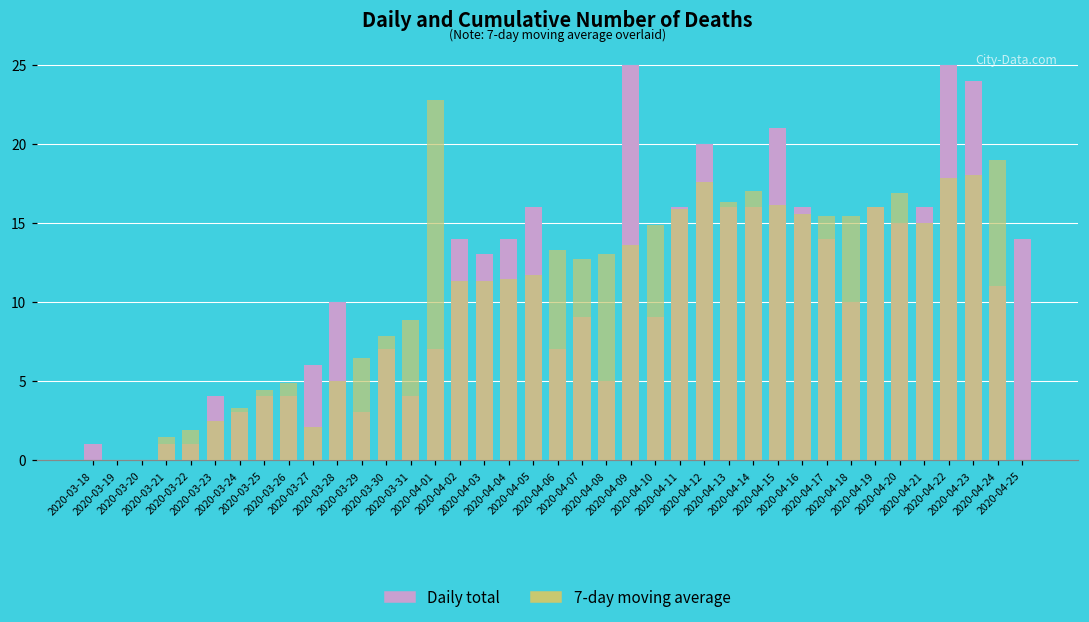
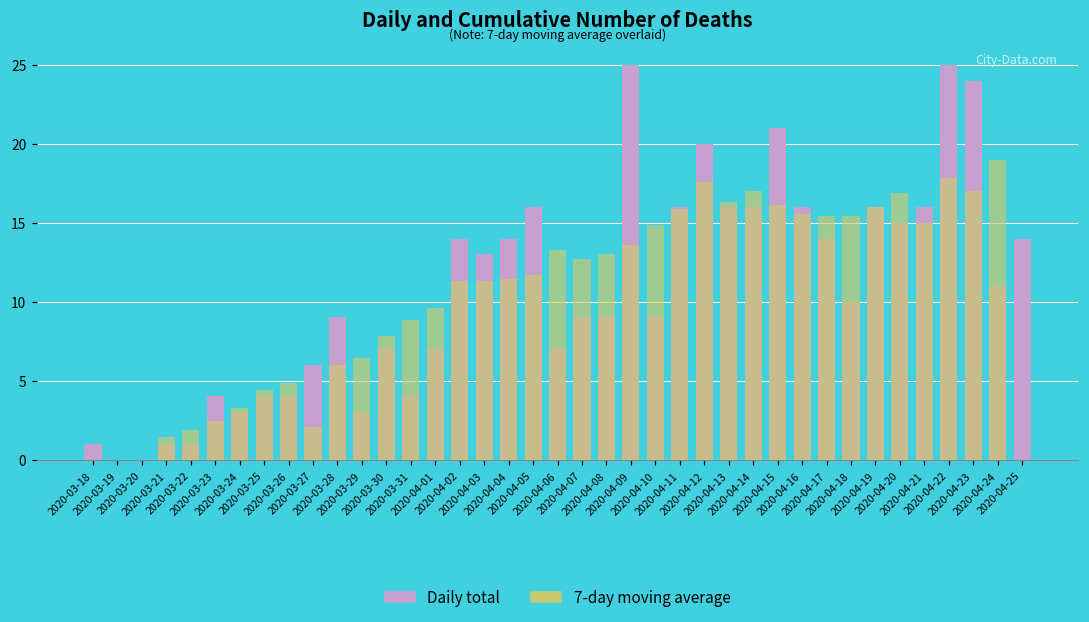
  {
    "Daily total": {
      "2020-03-18": 1,
      "2020-03-19": 0,
      "2020-03-20": 0,
      "2020-03-23": 4,
      "2020-03-27": 6,
-     "2020-03-28": 10,
+     "2020-03-28": 9,
      "2020-04-02": 14,
      "2020-04-03": 13,
      "2020-04-04": 14,
      "2020-04-05": 16,
-     "2020-04-08": 5,
+     "2020-04-08": 9,
      "2020-04-11": 16,
      "2020-04-12": 20,
      "2020-04-15": 21,
      "2020-04-16": 16,
      "2020-04-19": 16,
      "2020-04-21": 16,
      "2020-04-22": 25,
      "2020-04-23": 24,
      "2020-04-25": 14
    },
    "7-day moving average": {
      "2020-03-18": 0.0,
      "2020-03-19": 0.0,
      "2020-03-20": 0.0,
      "2020-03-21": 1.4,
      "2020-03-22": 1.9,
      "2020-03-24": 3.3,
      "2020-03-25": 4.4,
      "2020-03-26": 4.9,
-     "2020-03-28": 5,
+     "2020-03-28": 6,
      "2020-03-29": 6.4,
      "2020-03-30": 7.9,
      "2020-03-31": 8.9,
-     "2020-04-01": 22.8,
+     "2020-04-01": 9.6,
      "2020-04-06": 13.3,
      "2020-04-07": 12.7,
      "2020-04-08": 13.0,
      "2020-04-10": 14.9,
      "2020-04-13": 16.3,
      "2020-04-14": 17.0,
      "2020-04-17": 15.4,
      "2020-04-18": 15.4,
      "2020-04-19": 16.0,
      "2020-04-20": 16.9,
-     "2020-04-23": 18,
+     "2020-04-23": 17,
      "2020-04-24": 19.0,
      "2020-04-25": 0.0
    }
  }
